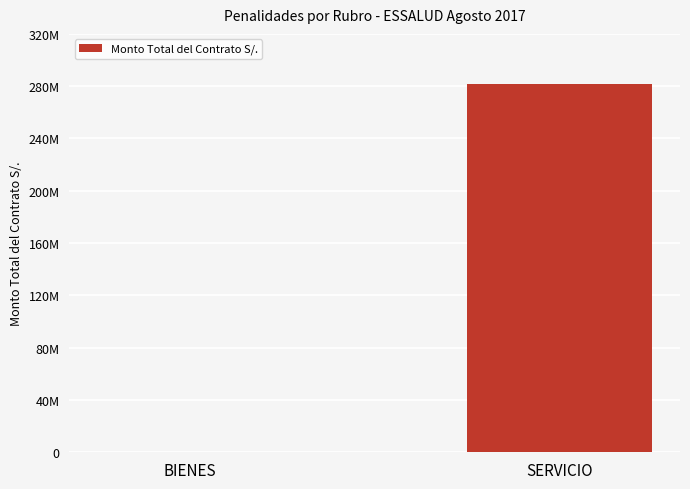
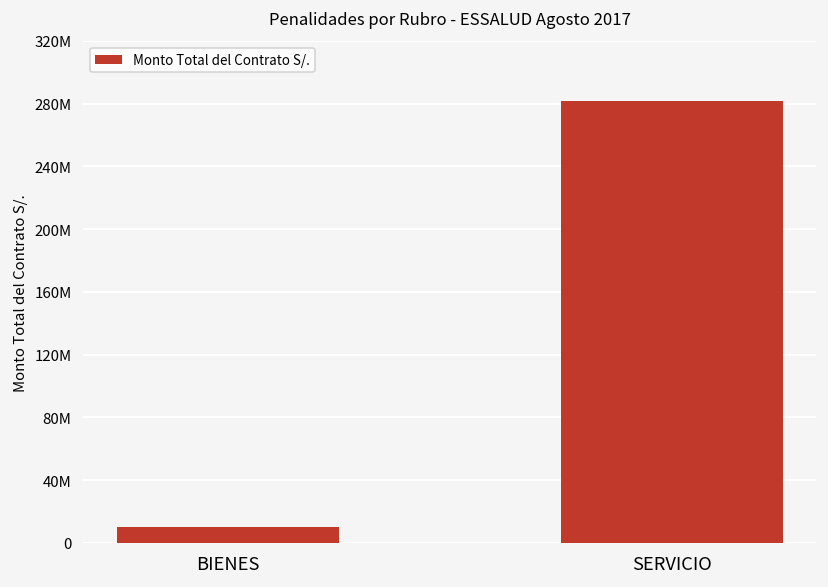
  {
-   "BIENES": 0,
+   "BIENES": 10000000,
    "SERVICIO": 282000000
  }
